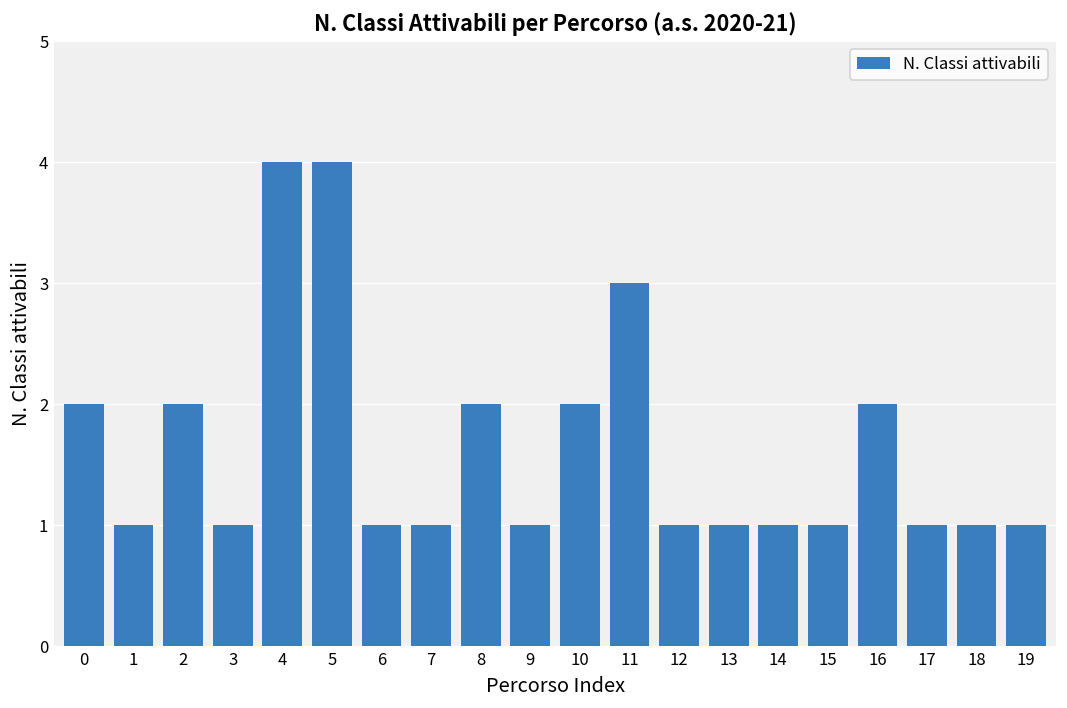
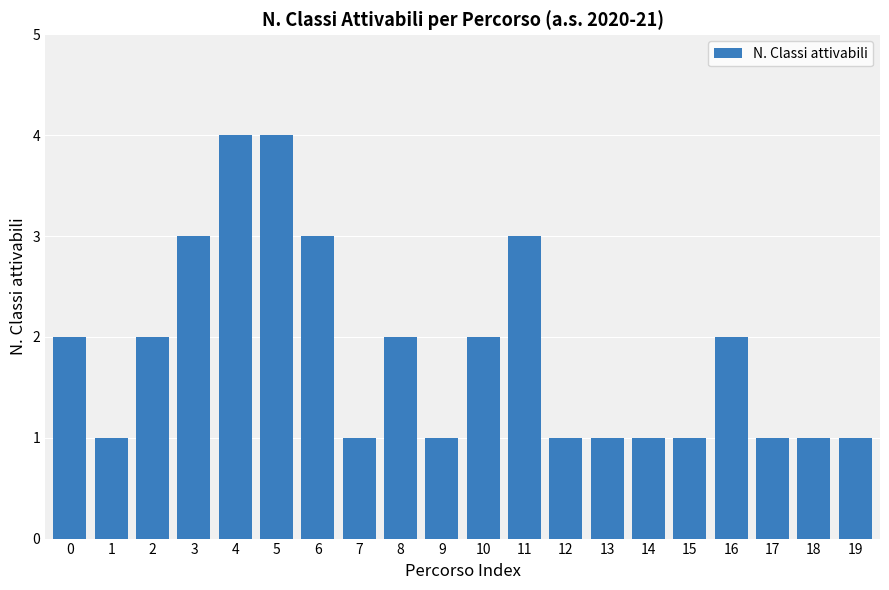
  {
    "0": 2,
    "1": 1,
    "2": 2,
-   "3": 1,
+   "3": 3,
    "4": 4,
    "5": 4,
-   "6": 1,
+   "6": 3,
    "7": 1,
    "8": 2,
    "9": 1,
    "10": 2,
    "11": 3,
    "12": 1,
    "13": 1,
    "14": 1,
    "15": 1,
    "16": 2,
    "17": 1,
    "18": 1,
    "19": 1
  }
